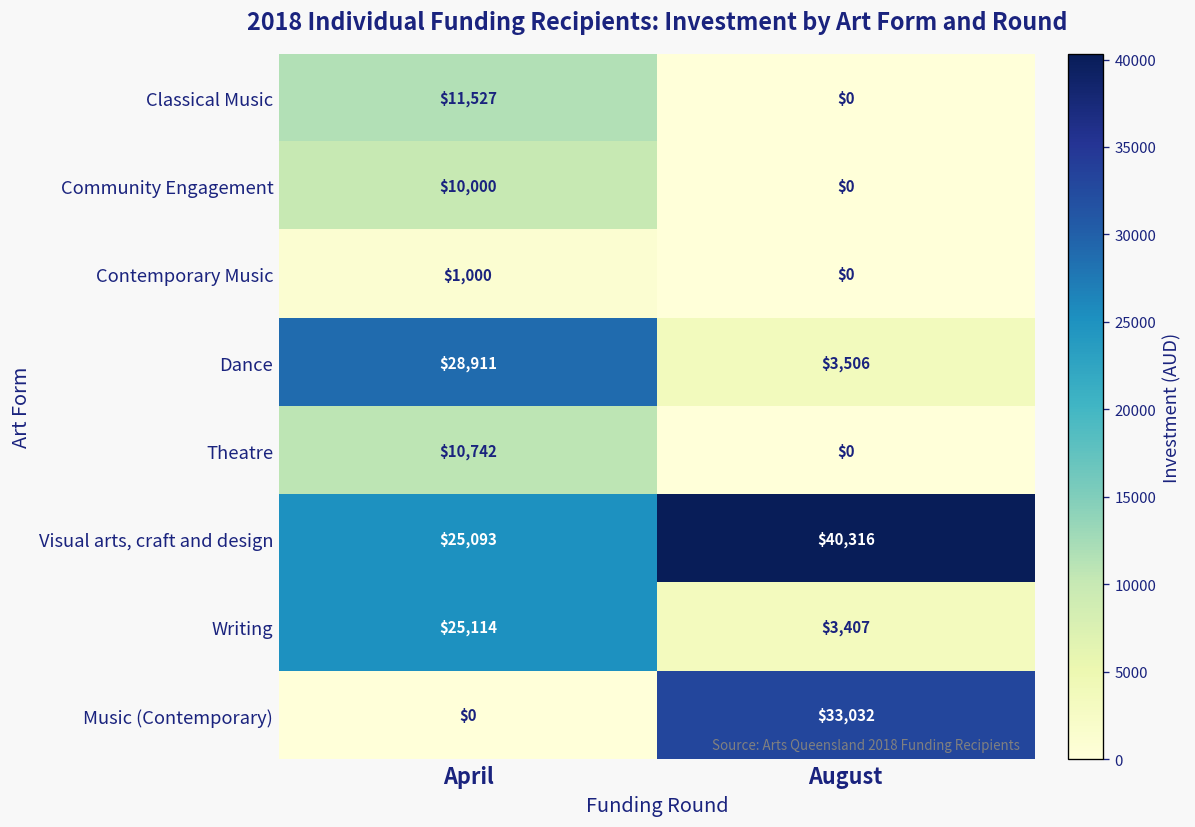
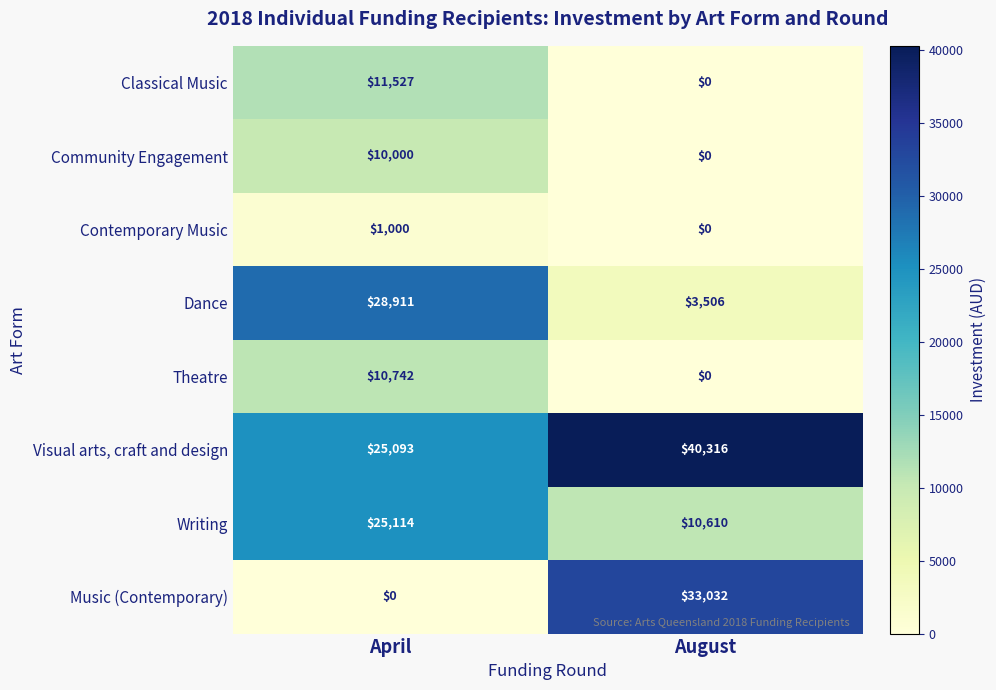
  {
    "Classical Music": {
      "April": "$11,527",
      "August": "$0"
    },
    "Community Engagement": {
      "April": "$10,000",
      "August": "$0"
    },
    "Contemporary Music": {
      "April": "$1,000",
      "August": "$0"
    },
    "Dance": {
      "April": "$28,911",
      "August": "$3,506"
    },
    "Theatre": {
      "April": "$10,742",
      "August": "$0"
    },
    "Visual arts, craft and design": {
      "April": "$25,093",
      "August": "$40,316"
    },
    "Writing": {
      "April": "$25,114",
-     "August": "$3,407"
+     "August": "$10,610"
    },
    "Music (Contemporary)": {
      "April": "$0"
    }
  }
